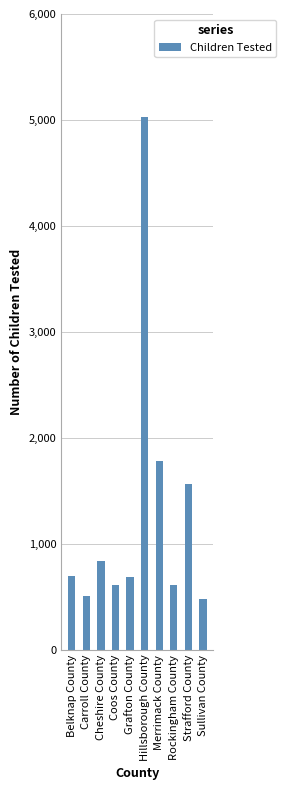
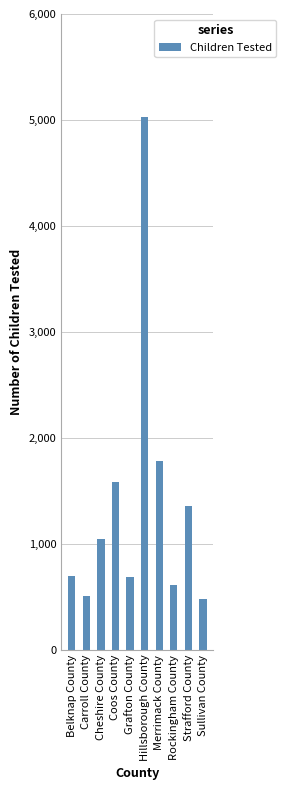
  {
    "Belknap County": "690",
    "Carroll County": "510",
-   "Cheshire County": "840",
-   "Coos County": "610",
+   "Cheshire County": "1,050",
+   "Coos County": "1,590",
    "Grafton County": "680",
    "Hillsborough County": "5,020",
    "Merrimack County": "1,790",
    "Rockingham County": "610",
-   "Strafford County": "1,560",
+   "Strafford County": "1,360",
    "Sullivan County": "480"
  }
